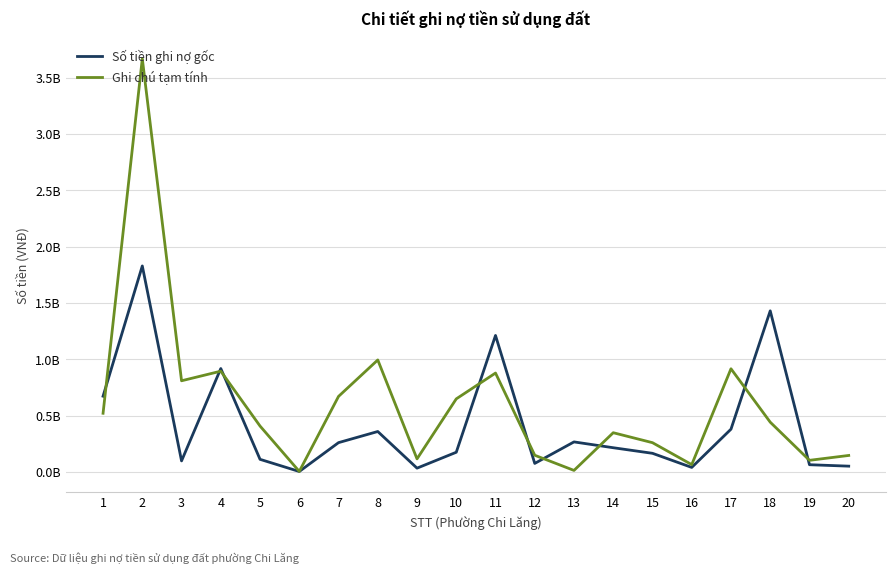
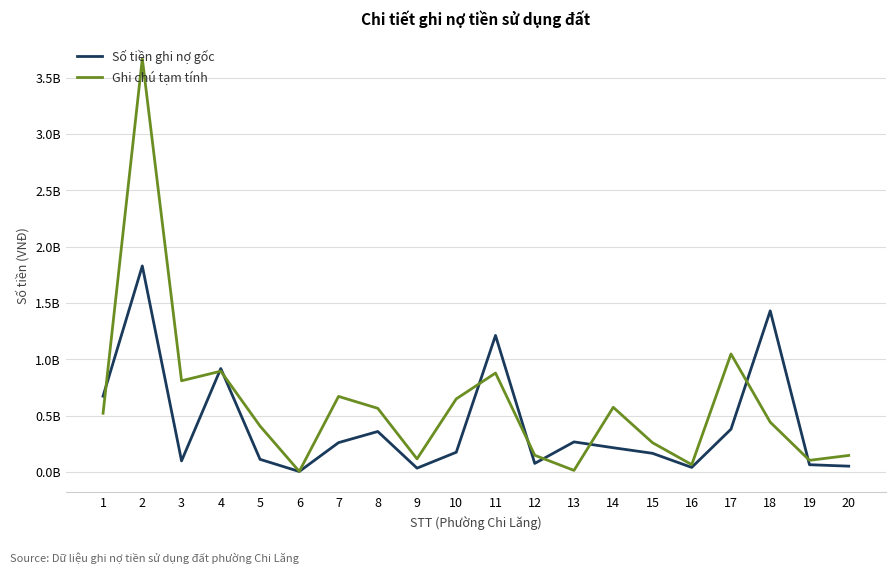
  {
    "Số tiền ghi nợ gốc": {
      "1": 670000000,
      "2": 1830000000,
      "3": 100000000,
      "4": 920000000,
      "5": 110000000,
      "7": 260000000,
      "8": 360000000,
      "9": 30000000,
      "10": 170000000,
      "11": 1210000000,
      "12": 80000000,
      "13": 270000000,
      "14": 210000000,
      "15": 170000000,
      "16": 40000000,
      "17": 380000000,
      "18": 1430000000,
      "19": 60000000,
      "20": 50000000
    },
    "Ghi chú tạm tính": {
      "1": 520000000,
      "2": 3670000000,
      "3": 810000000,
      "4": 890000000,
      "5": 410000000,
      "7": 670000000,
-     "8": 990000000,
+     "8": 560000000,
      "9": 120000000,
      "10": 650000000,
      "11": 880000000,
      "12": 150000000,
      "13": 10000000,
-     "14": 350000000,
+     "14": 570000000,
      "15": 260000000,
      "16": 60000000,
-     "17": 920000000,
+     "17": 1050000000,
      "18": 440000000,
      "19": 100000000,
      "20": 150000000
    }
  }
